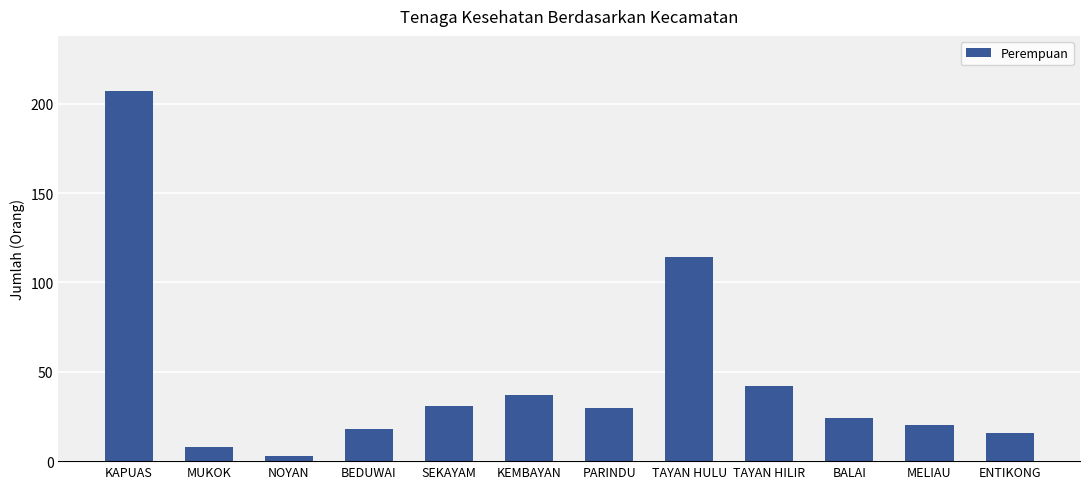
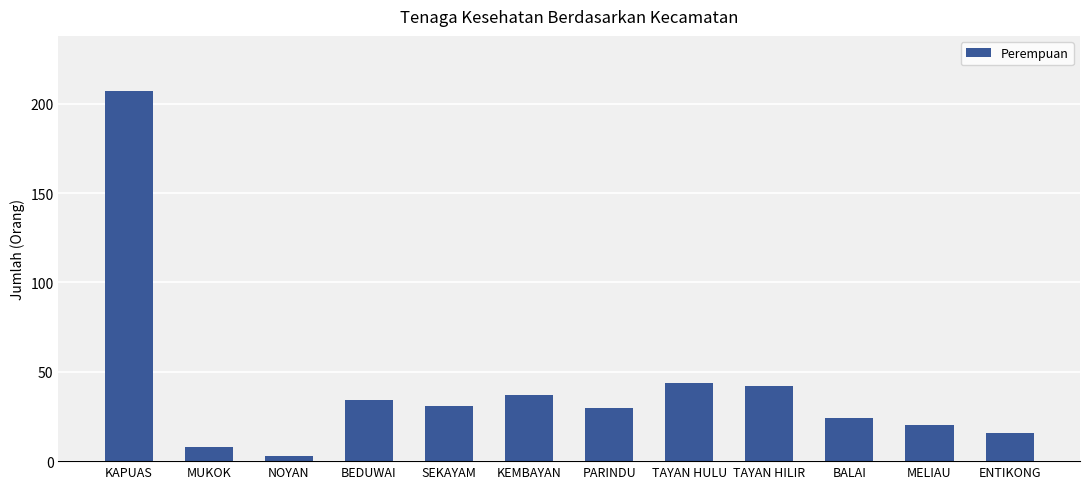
  {
    "KAPUAS": 207,
    "MUKOK": 8,
    "NOYAN": 3,
-   "BEDUWAI": 18,
+   "BEDUWAI": 34,
    "SEKAYAM": 31,
    "KEMBAYAN": 37,
    "PARINDU": 30,
-   "TAYAN HULU": 114,
+   "TAYAN HULU": 44,
    "TAYAN HILIR": 42,
    "BALAI": 24,
    "MELIAU": 20,
    "ENTIKONG": 16
  }
